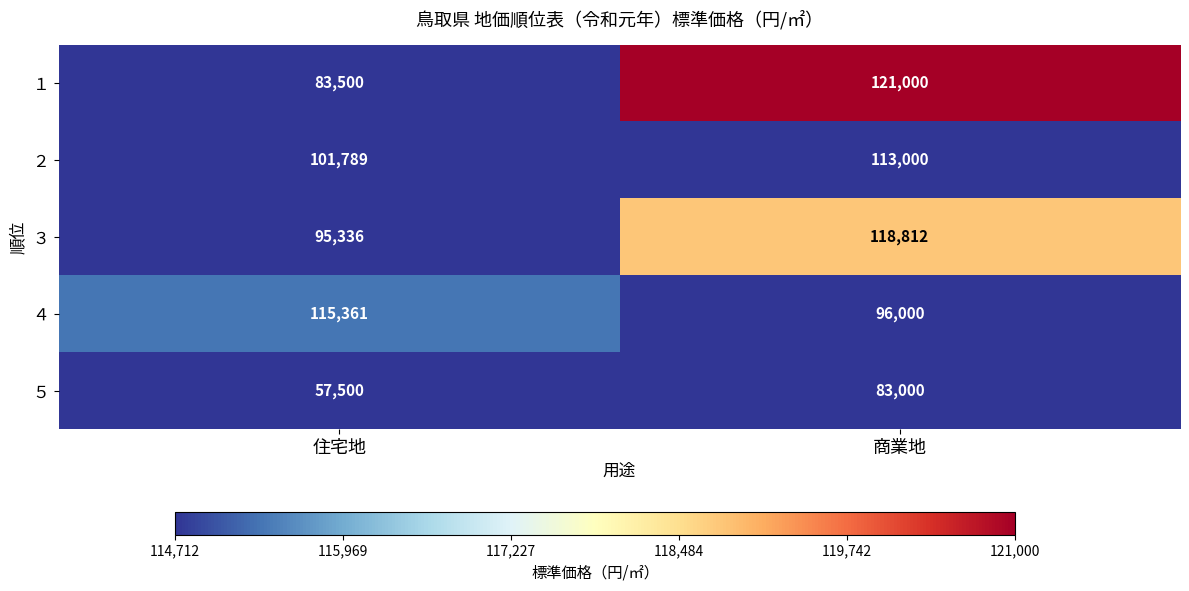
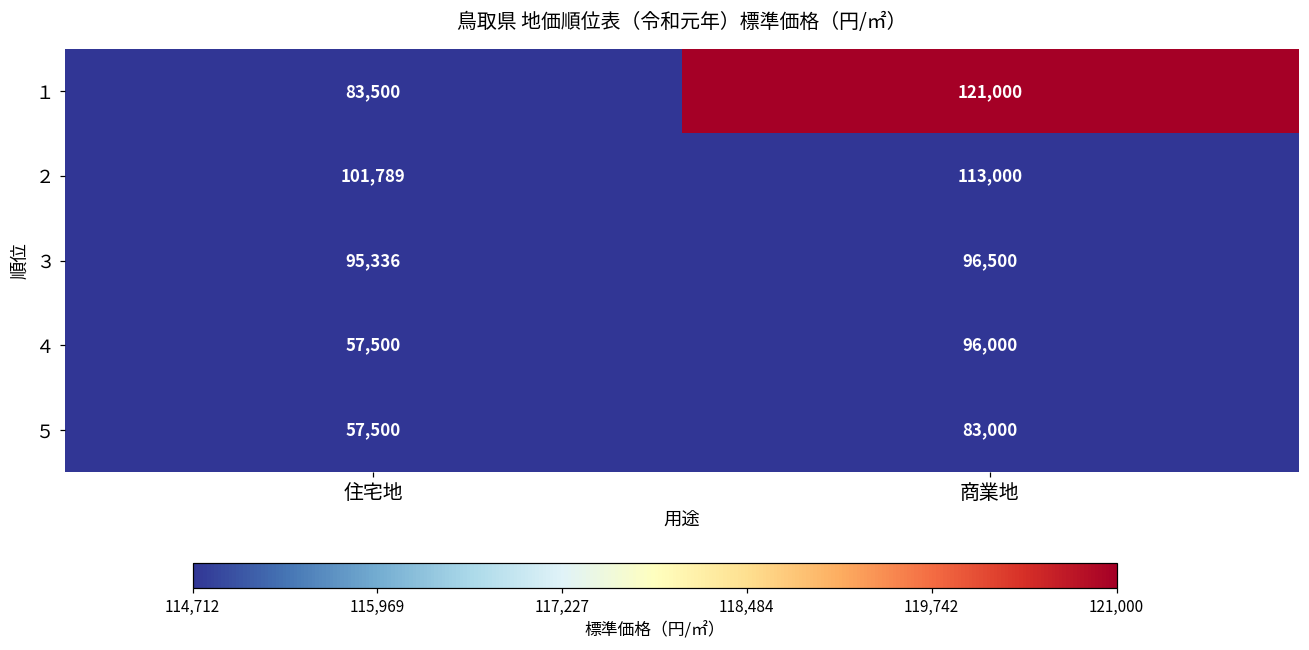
  {
    "１": {
      "住宅地": "83,500",
      "商業地": "121,000"
    },
    "２": {
      "住宅地": "101,789",
      "商業地": "113,000"
    },
    "３": {
      "住宅地": "95,336",
-     "商業地": "118,812"
+     "商業地": "96,500"
    },
    "４": {
-     "住宅地": "115,361",
+     "住宅地": "57,500",
      "商業地": "96,000"
    },
    "５": {
      "住宅地": "57,500",
      "商業地": "83,000"
    }
  }
